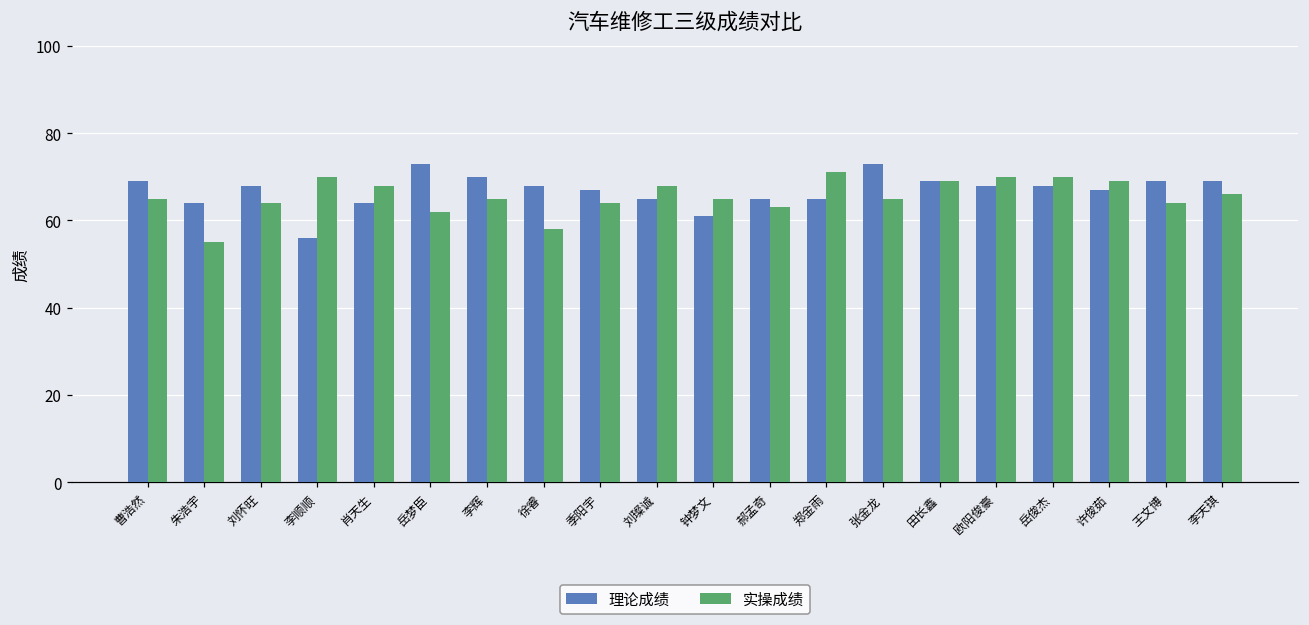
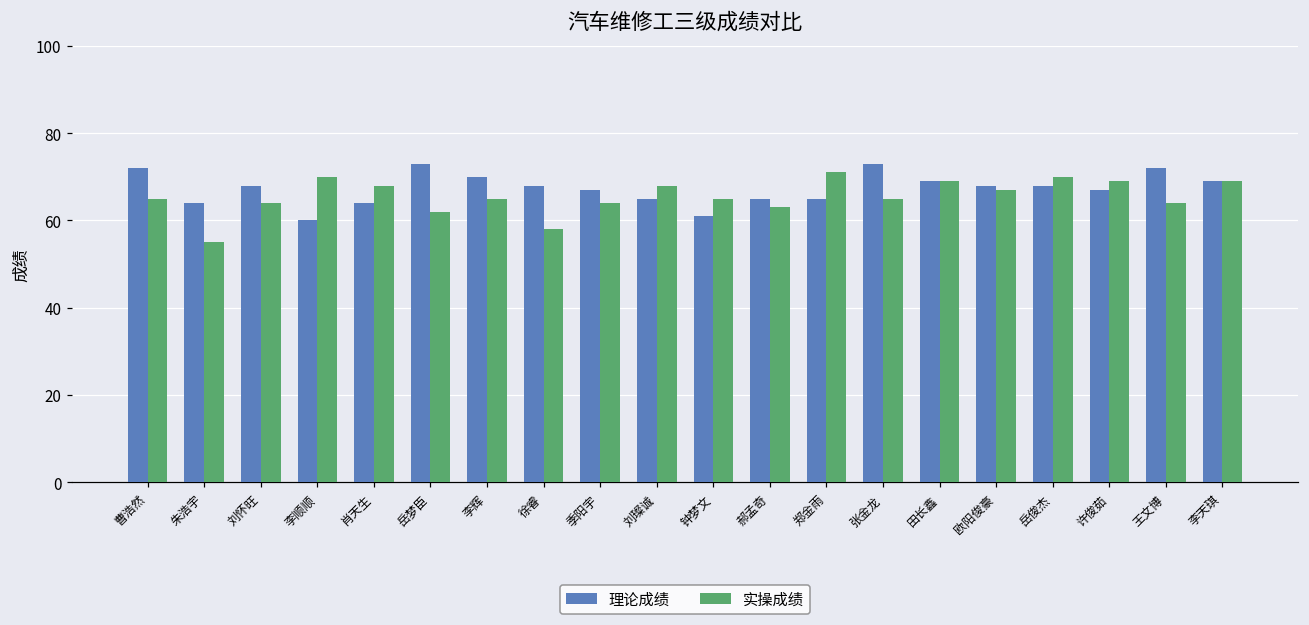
  {
    "理论成绩": {
-     "曹浩然": 69,
+     "曹浩然": 72,
      "朱浩宇": 64,
      "刘怀旺": 68,
-     "李顺顺": 56,
+     "李顺顺": 60,
      "肖天生": 64,
      "岳梦臣": 73,
      "李辉": 70,
      "徐睿": 68,
      "季阳宇": 67,
      "刘璨诚": 65,
      "钟梦文": 61,
      "郝孟奇": 65,
      "郑金雨": 65,
      "张金龙": 73,
      "田长鑫": 69,
      "欧阳俊豪": 68,
      "岳俊杰": 68,
      "许俊茹": 67,
-     "王文博": 69,
+     "王文博": 72,
      "李天琪": 69
    },
    "实操成绩": {
      "曹浩然": 65,
      "朱浩宇": 55,
      "刘怀旺": 64,
      "李顺顺": 70,
      "肖天生": 68,
      "岳梦臣": 62,
      "李辉": 65,
      "徐睿": 58,
      "季阳宇": 64,
      "刘璨诚": 68,
      "钟梦文": 65,
      "郝孟奇": 63,
      "郑金雨": 71,
      "张金龙": 65,
      "田长鑫": 69,
-     "欧阳俊豪": 70,
+     "欧阳俊豪": 67,
      "岳俊杰": 70,
      "许俊茹": 69,
      "王文博": 64,
-     "李天琪": 66
+     "李天琪": 69
    }
  }
